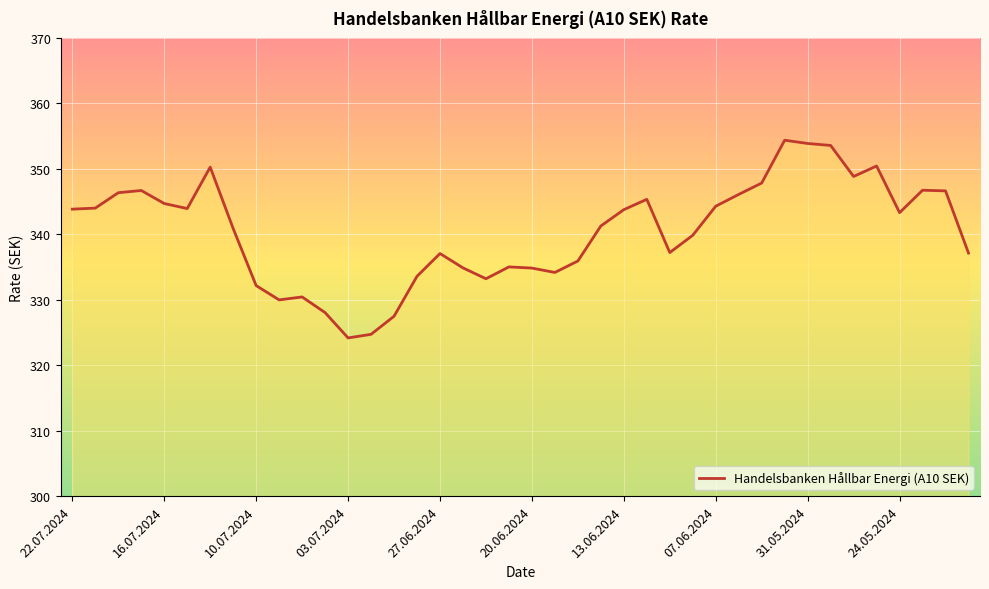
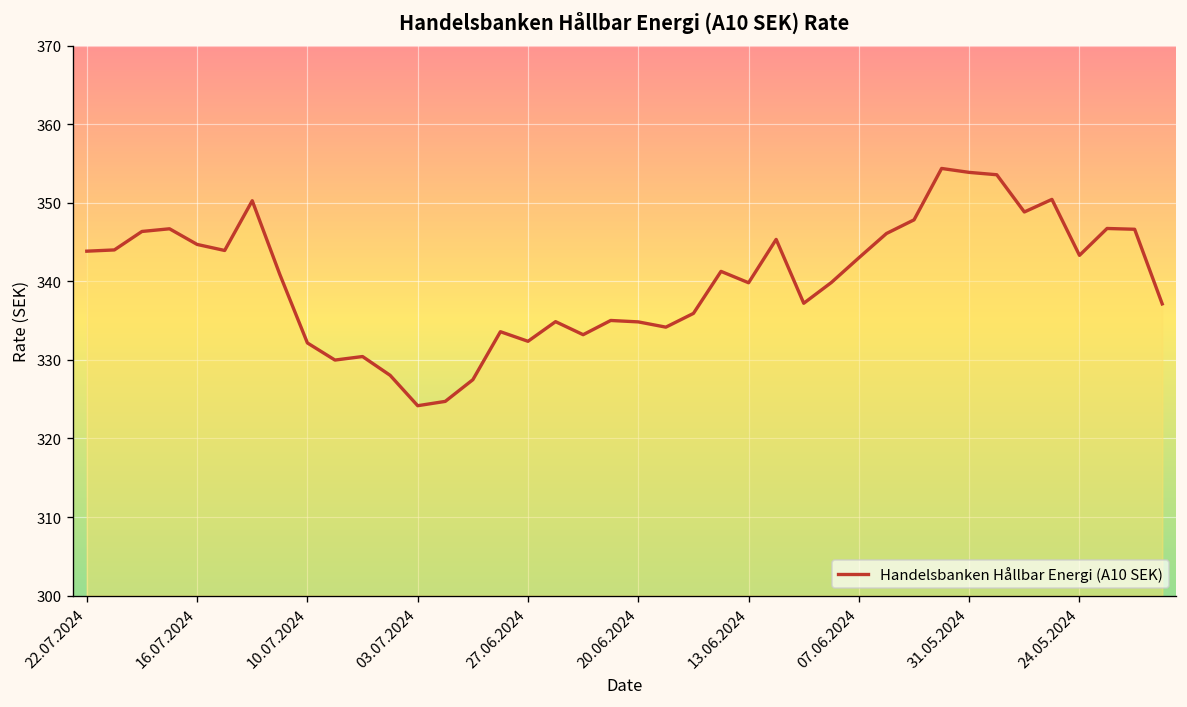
  {
    "22.07.2024": 344,
    "16.07.2024": 345,
    "10.07.2024": 332,
    "03.07.2024": 324,
-   "27.06.2024": 337,
+   "27.06.2024": 332,
    "20.06.2024": 335,
-   "13.06.2024": 344,
-   "07.06.2024": 344,
+   "13.06.2024": 340,
+   "07.06.2024": 343,
    "31.05.2024": 354,
    "24.05.2024": 343
  }
